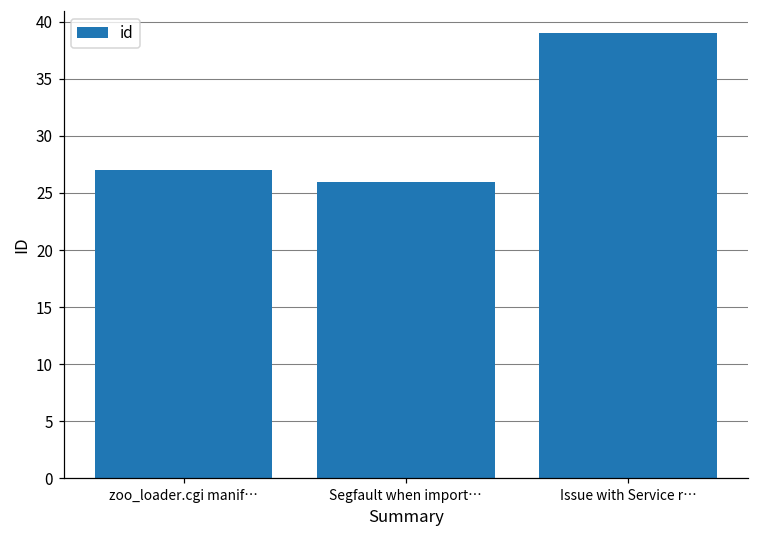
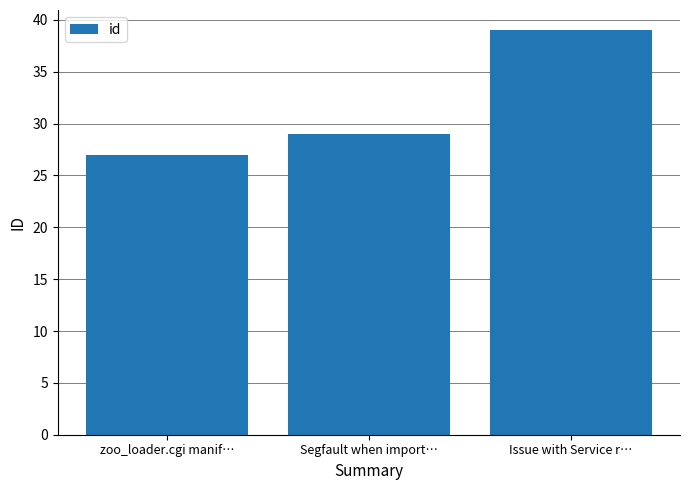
  {
    "zoo_loader.cgi manif…": 27,
-   "Segfault when import…": 26,
+   "Segfault when import…": 29,
    "Issue with Service r…": 39
  }
